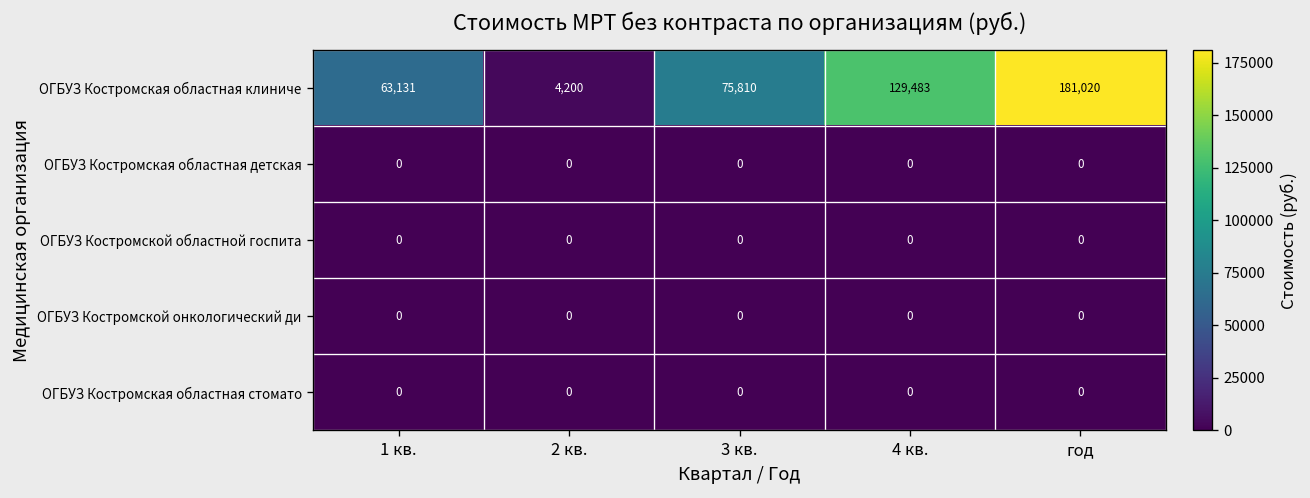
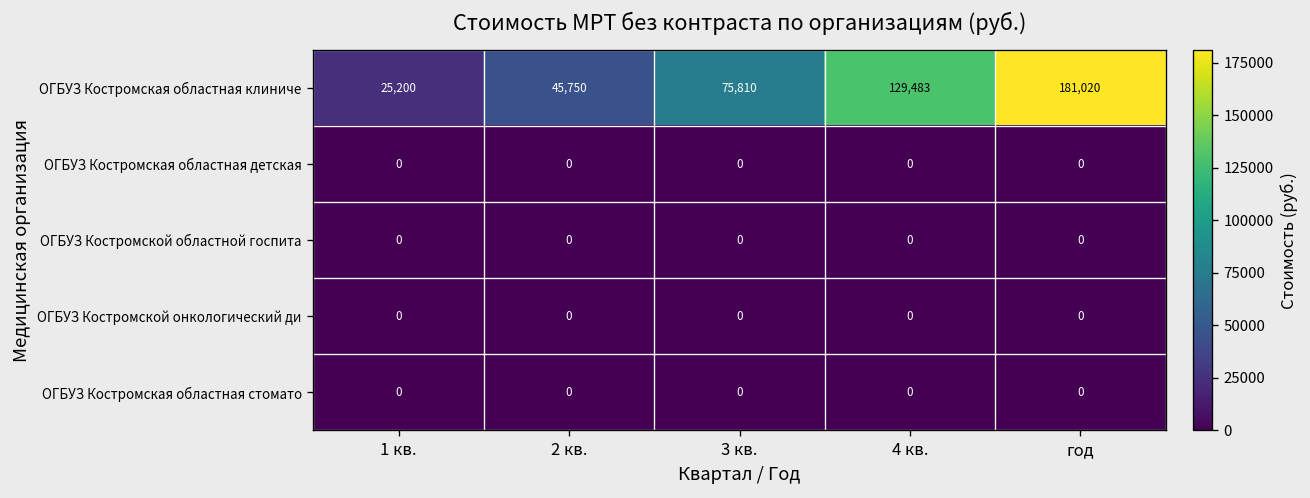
  {
    "ОГБУЗ Костромская областная клиниче": {
-     "1 кв.": "63,131",
-     "2 кв.": "4,200",
+     "1 кв.": "25,200",
+     "2 кв.": "45,750",
      "3 кв.": "75,810",
      "4 кв.": "129,483",
      "год": "181,020"
    },
    "ОГБУЗ Костромская областная детская": {
      "1 кв.": "0",
      "2 кв.": "0",
      "3 кв.": "0",
      "4 кв.": "0",
      "год": "0"
    },
    "ОГБУЗ Костромской областной госпита": {
      "1 кв.": "0",
      "2 кв.": "0",
      "3 кв.": "0",
      "4 кв.": "0",
      "год": "0"
    },
    "ОГБУЗ Костромской онкологический ди": {
      "1 кв.": "0",
      "2 кв.": "0",
      "3 кв.": "0",
      "4 кв.": "0",
      "год": "0"
    },
    "ОГБУЗ Костромская областная стомато": {
      "1 кв.": "0",
      "2 кв.": "0",
      "3 кв.": "0",
      "4 кв.": "0",
      "год": "0"
    }
  }
